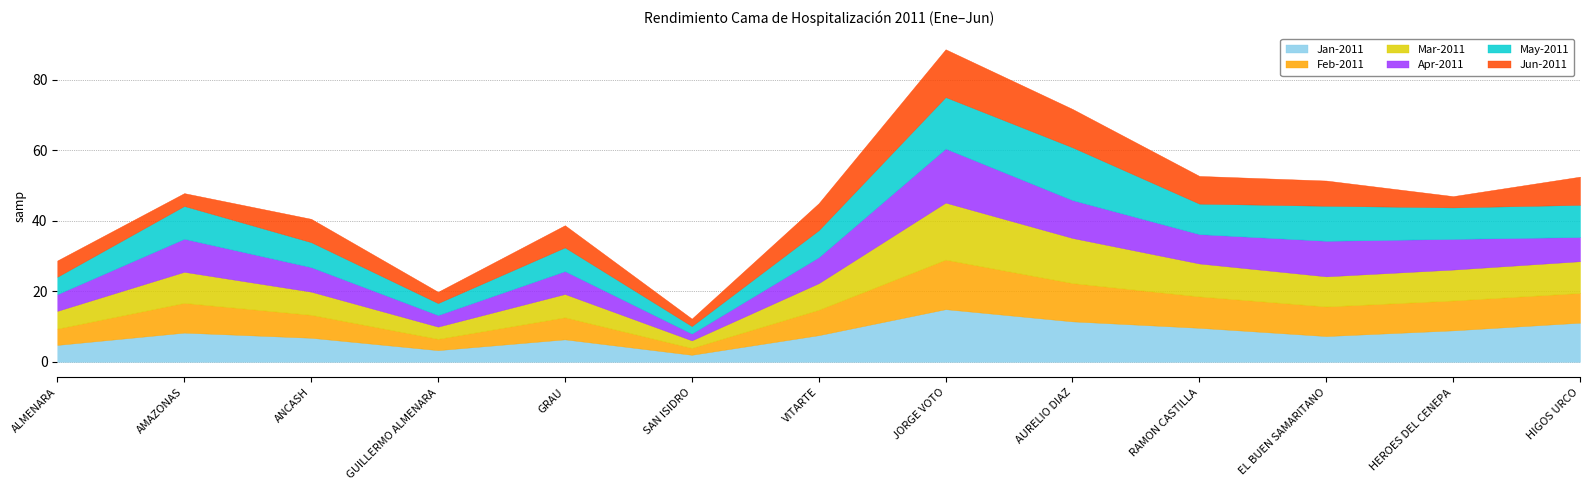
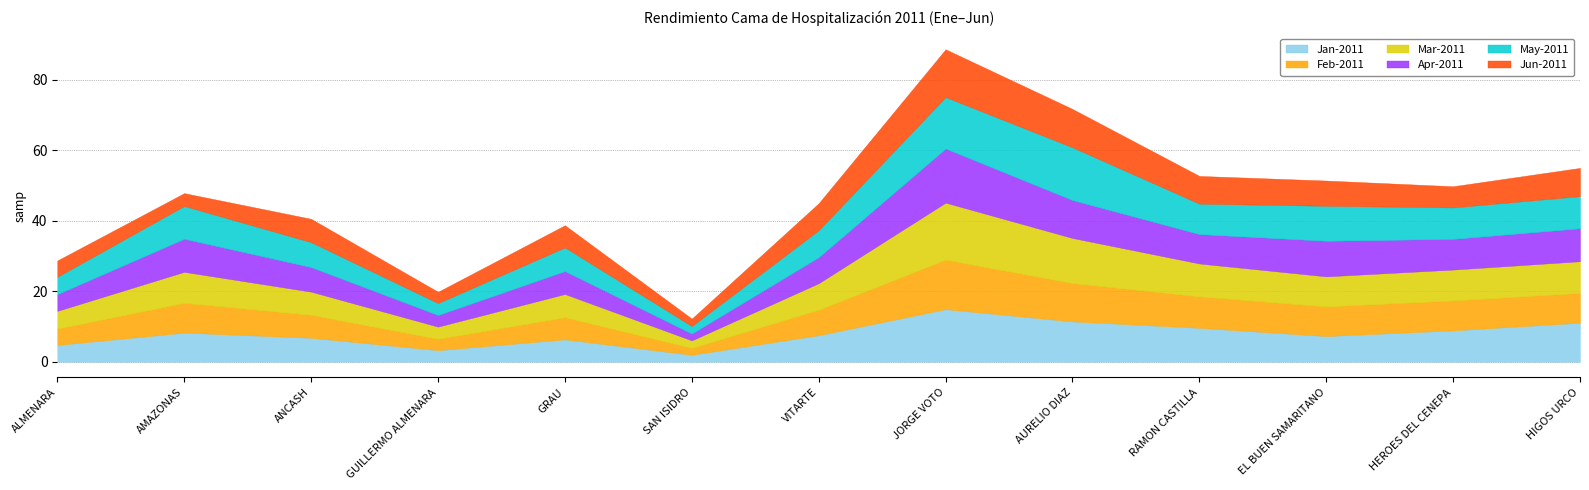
  {
    "Jan-2011": {
      "ALMENARA": 5,
      "AMAZONAS": 8,
      "ANCASH": 7,
      "GUILLERMO ALMENARA": 3,
      "GRAU": 6,
      "SAN ISIDRO": 2,
      "VITARTE": 8,
      "JORGE VOTO": 15,
      "AURELIO DIAZ": 11,
      "RAMON CASTILLA": 10,
      "EL BUEN SAMARITANO": 7,
      "HEROES DEL CENEPA": 9,
      "HIGOS URCO": 11
    },
    "Apr-2011": {
      "ALMENARA": 5,
      "AMAZONAS": 9,
      "ANCASH": 7,
      "GUILLERMO ALMENARA": 3,
      "GRAU": 6,
      "SAN ISIDRO": 2,
      "VITARTE": 7,
      "JORGE VOTO": 15,
      "AURELIO DIAZ": 11,
      "RAMON CASTILLA": 8,
      "EL BUEN SAMARITANO": 10,
      "HEROES DEL CENEPA": 9,
-     "HIGOS URCO": 7
+     "HIGOS URCO": 9
    },
    "May-2011": {
      "ALMENARA": 5,
      "AMAZONAS": 9,
      "ANCASH": 7,
      "GUILLERMO ALMENARA": 3,
      "GRAU": 7,
      "SAN ISIDRO": 2,
      "VITARTE": 8,
      "JORGE VOTO": 15,
      "AURELIO DIAZ": 15,
      "RAMON CASTILLA": 9,
      "EL BUEN SAMARITANO": 10,
      "HEROES DEL CENEPA": 9,
      "HIGOS URCO": 9
    },
    "Jun-2011": {
      "ALMENARA": 5,
      "AMAZONAS": 4,
      "ANCASH": 7,
      "GUILLERMO ALMENARA": 3,
      "GRAU": 6,
      "SAN ISIDRO": 2,
      "VITARTE": 8,
      "JORGE VOTO": 14,
      "AURELIO DIAZ": 11,
      "RAMON CASTILLA": 8,
      "EL BUEN SAMARITANO": 7,
-     "HEROES DEL CENEPA": 3,
+     "HEROES DEL CENEPA": 6,
      "HIGOS URCO": 8
    }
  }
